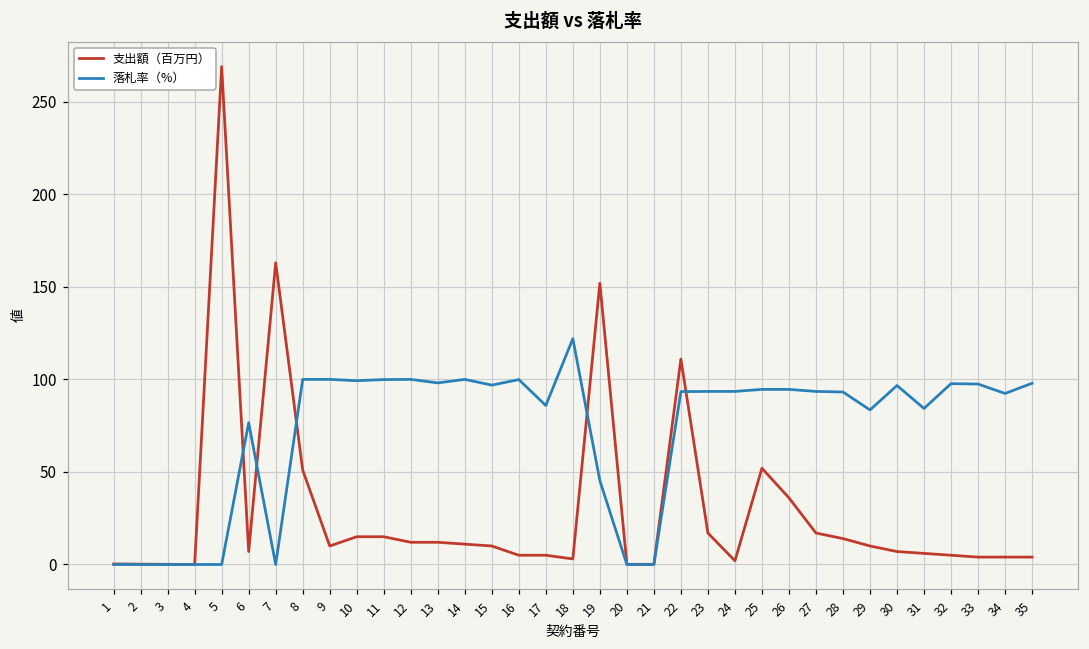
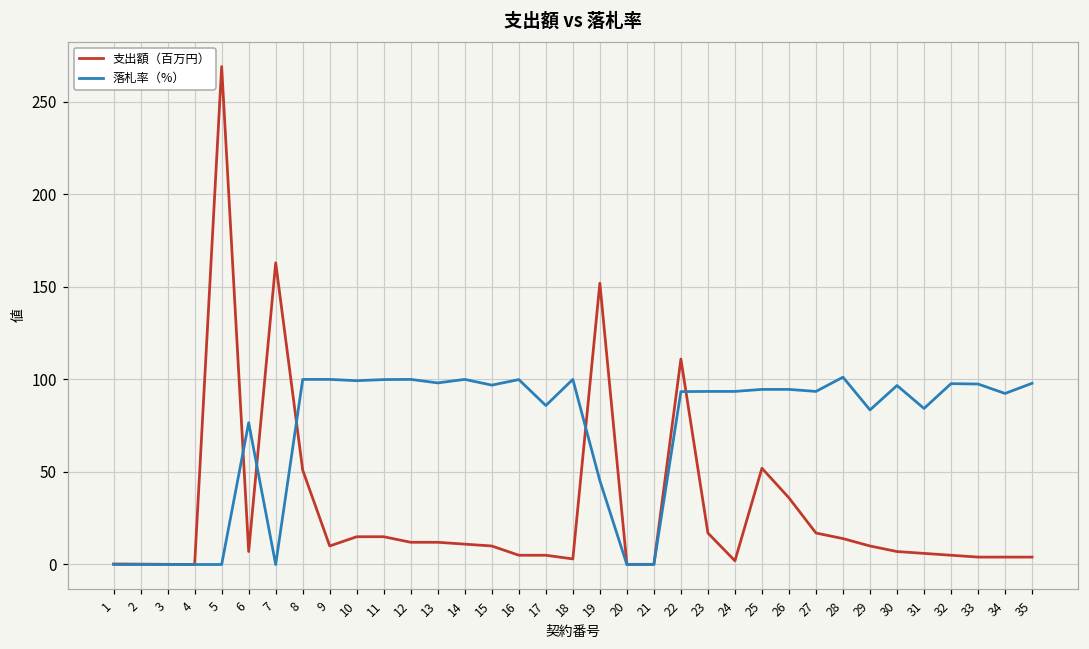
  {
    "支出額（百万円）": {
      "5": 269,
      "6": 7,
      "7": 163,
      "8": 51,
      "9": 10,
      "10": 15,
      "11": 15,
      "12": 12,
      "13": 12,
      "14": 11,
      "15": 10,
      "16": 5,
      "17": 5,
      "18": 3,
      "19": 152,
      "22": 111,
      "23": 17,
      "24": 2,
      "25": 52,
      "26": 36,
      "27": 17,
      "28": 14,
      "29": 10,
      "30": 7,
      "31": 6,
      "32": 5,
      "33": 4,
      "34": 4,
      "35": 4
    },
    "落札率（%）": {
      "5": 0,
      "6": 77,
      "7": 0,
      "8": 100,
      "9": 100,
      "10": 99,
      "11": 100,
      "12": 100,
      "13": 98,
      "14": 100,
      "15": 97,
      "16": 100,
      "17": 86,
-     "18": 122,
+     "18": 100,
      "19": 45,
      "22": 93,
      "23": 94,
      "24": 94,
      "25": 95,
      "26": 95,
      "27": 94,
-     "28": 93,
+     "28": 101,
      "29": 84,
      "30": 97,
      "31": 84,
      "32": 98,
      "33": 98,
      "34": 92,
      "35": 98
    }
  }
